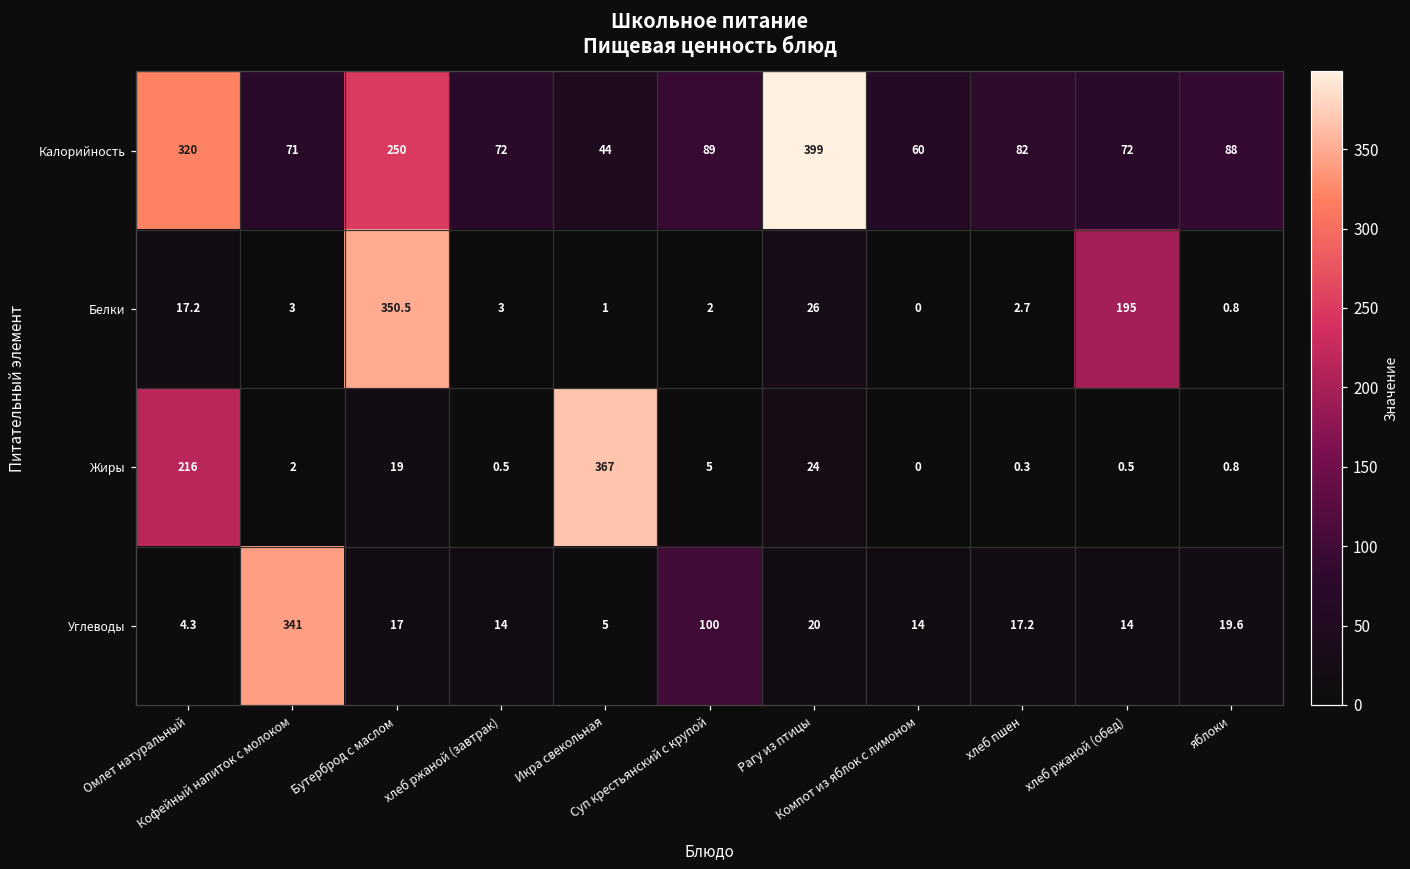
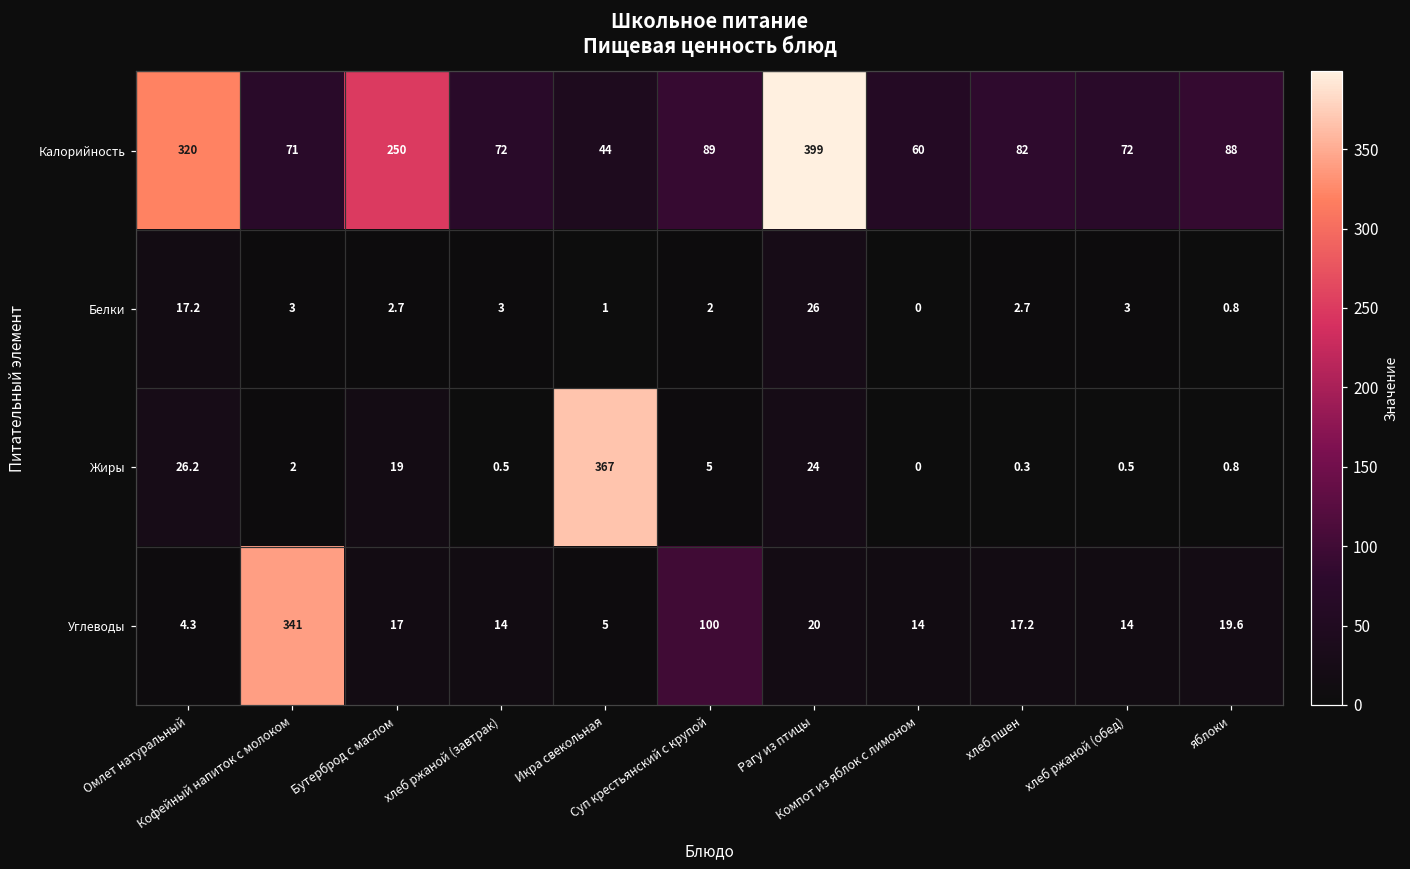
  {
    "Калорийность": {
      "Омлет натуральный": 320,
      "Кофейный напиток с молоком": 71,
      "Бутерброд с маслом": 250,
      "хлеб ржаной (завтрак)": 72,
      "Икра свекольная": 44,
      "Суп крестьянский с крупой": 89,
      "Рагу из птицы": 399,
      "Компот из яблок с лимоном": 60,
      "хлеб пшен": 82,
      "хлеб ржаной (обед)": 72,
      "яблоки": 88
    },
    "Белки": {
      "Омлет натуральный": 17.2,
      "Кофейный напиток с молоком": 3,
-     "Бутерброд с маслом": 350.5,
+     "Бутерброд с маслом": 2.7,
      "хлеб ржаной (завтрак)": 3,
      "Икра свекольная": 1,
      "Суп крестьянский с крупой": 2,
      "Рагу из птицы": 26,
      "Компот из яблок с лимоном": 0,
      "хлеб пшен": 2.7,
-     "хлеб ржаной (обед)": 195,
+     "хлеб ржаной (обед)": 3,
      "яблоки": 0.8
    },
    "Жиры": {
-     "Омлет натуральный": 216,
+     "Омлет натуральный": 26.2,
      "Кофейный напиток с молоком": 2,
      "Бутерброд с маслом": 19,
      "хлеб ржаной (завтрак)": 0.5,
      "Икра свекольная": 367,
      "Суп крестьянский с крупой": 5,
      "Рагу из птицы": 24,
      "Компот из яблок с лимоном": 0,
      "хлеб пшен": 0.3,
      "хлеб ржаной (обед)": 0.5,
      "яблоки": 0.8
    },
    "Углеводы": {
      "Омлет натуральный": 4.3,
      "Кофейный напиток с молоком": 341,
      "Бутерброд с маслом": 17,
      "хлеб ржаной (завтрак)": 14,
      "Икра свекольная": 5,
      "Суп крестьянский с крупой": 100,
      "Рагу из птицы": 20,
      "Компот из яблок с лимоном": 14,
      "хлеб пшен": 17.2,
      "хлеб ржаной (обед)": 14,
      "яблоки": 19.6
    }
  }
